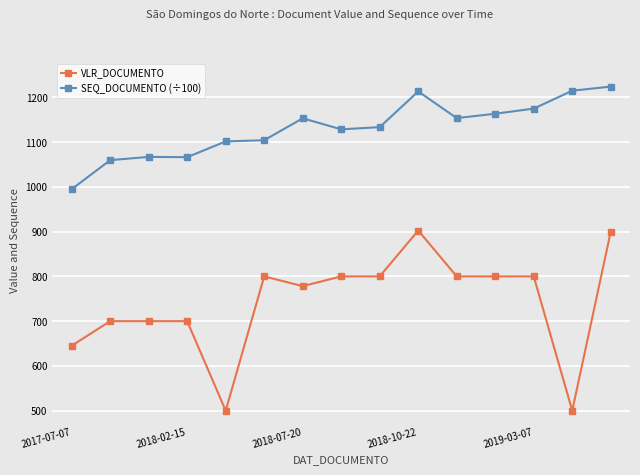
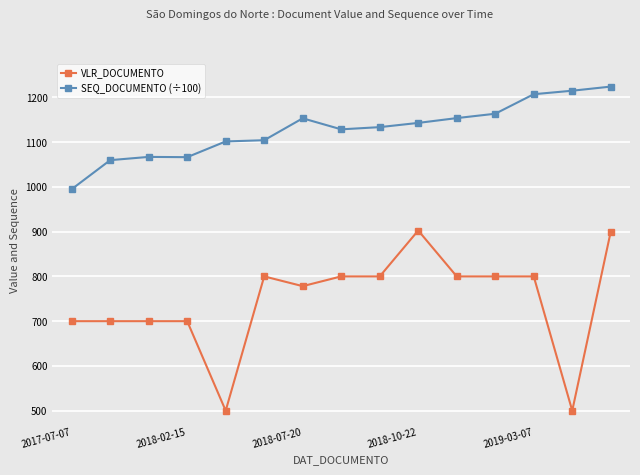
  {
    "VLR_DOCUMENTO": {
-     "2017-07-07": 650,
+     "2017-07-07": 700,
      "2018-02-15": 700,
      "2018-07-20": 780,
      "2018-10-22": 900,
      "2019-03-07": 800
    },
    "SEQ_DOCUMENTO (÷100)": {
      "2017-07-07": 990,
      "2018-02-15": 1070,
      "2018-07-20": 1150,
-     "2018-10-22": 1210,
-     "2019-03-07": 1170
+     "2018-10-22": 1140,
+     "2019-03-07": 1210
    }
  }
